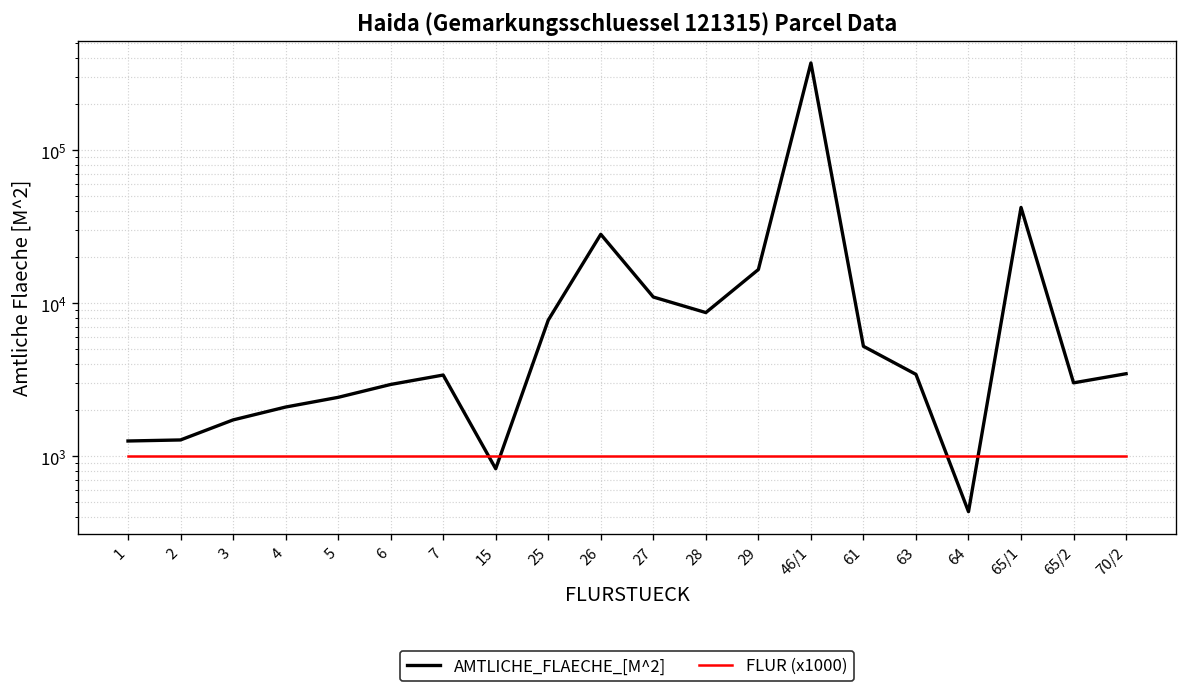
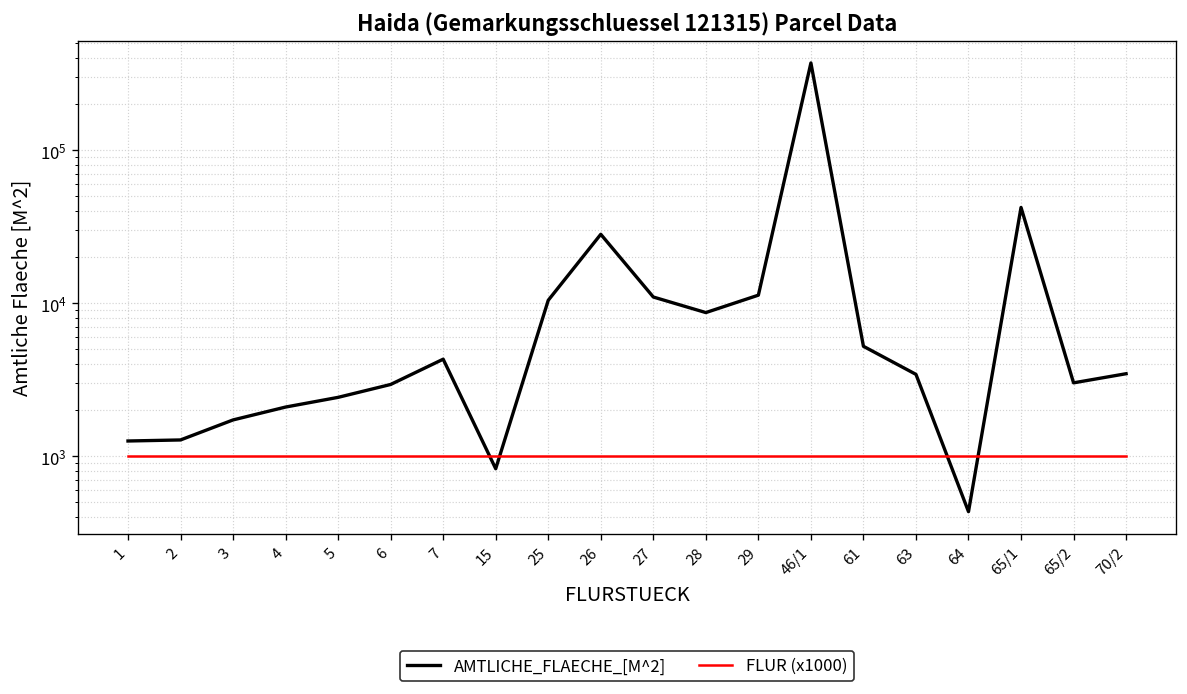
  {
    "AMTLICHE_FLAECHE_[M^2]": {
      "1": 1300,
      "2": 1300,
      "3": 1700,
      "4": 2100,
      "5": 2400,
      "6": 3000,
-     "7": 3400,
+     "7": 4300,
      "15": 800,
-     "25": 8000,
+     "25": 10000,
      "26": 28000,
      "27": 11000,
      "28": 9000,
-     "29": 17000,
+     "29": 11000,
      "46/1": 370000,
      "61": 5200,
      "63": 3400,
      "64": 440,
      "65/1": 42000,
      "65/2": 3000,
      "70/2": 3500
    },
    "FLUR (x1000)": {
      "1": 1000,
      "2": 1000,
      "3": 1000,
      "4": 1000,
      "5": 1000,
      "6": 1000,
      "7": 1000,
      "15": 1000,
      "25": 1000,
      "26": 1000,
      "27": 1000,
      "28": 1000,
      "29": 1000,
      "46/1": 1000,
      "61": 1000,
      "63": 1000,
      "64": 1000,
      "65/1": 1000,
      "65/2": 1000,
      "70/2": 1000
    }
  }
